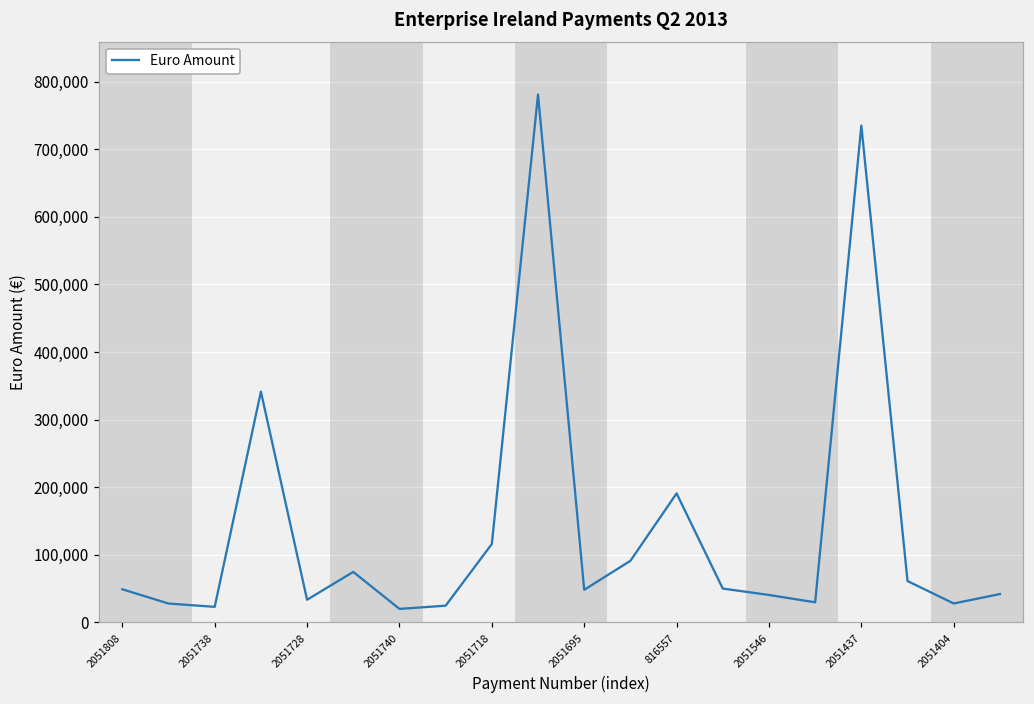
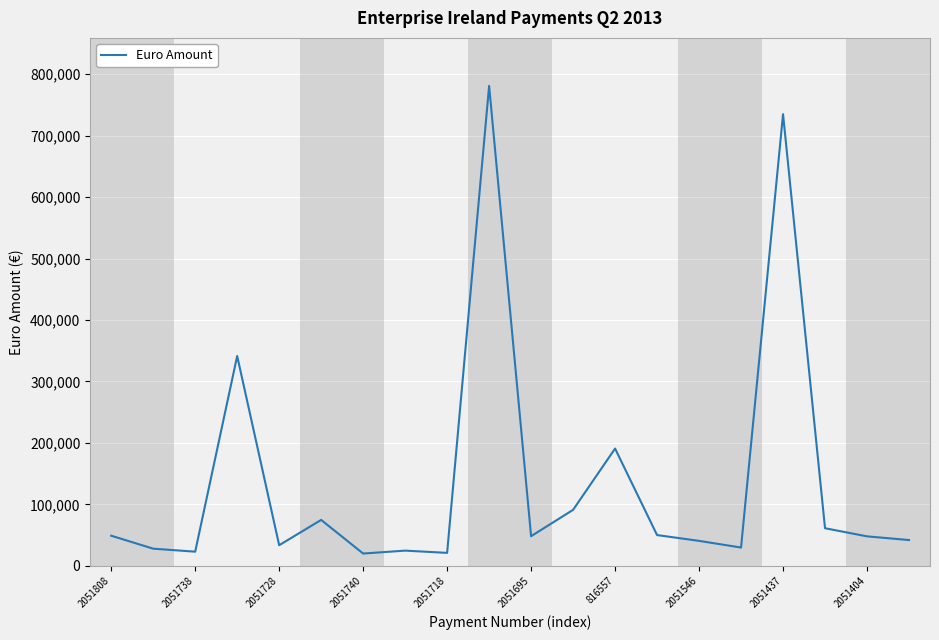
  {
    "2051808": "50,000",
    "2051738": "20,000",
    "2051728": "30,000",
    "2051740": "20,000",
-   "2051718": "120,000",
+   "2051718": "20,000",
    "2051695": "50,000",
    "816557": "190,000",
    "2051546": "40,000",
    "2051437": "730,000",
-   "2051404": "30,000"
+   "2051404": "50,000"
  }
